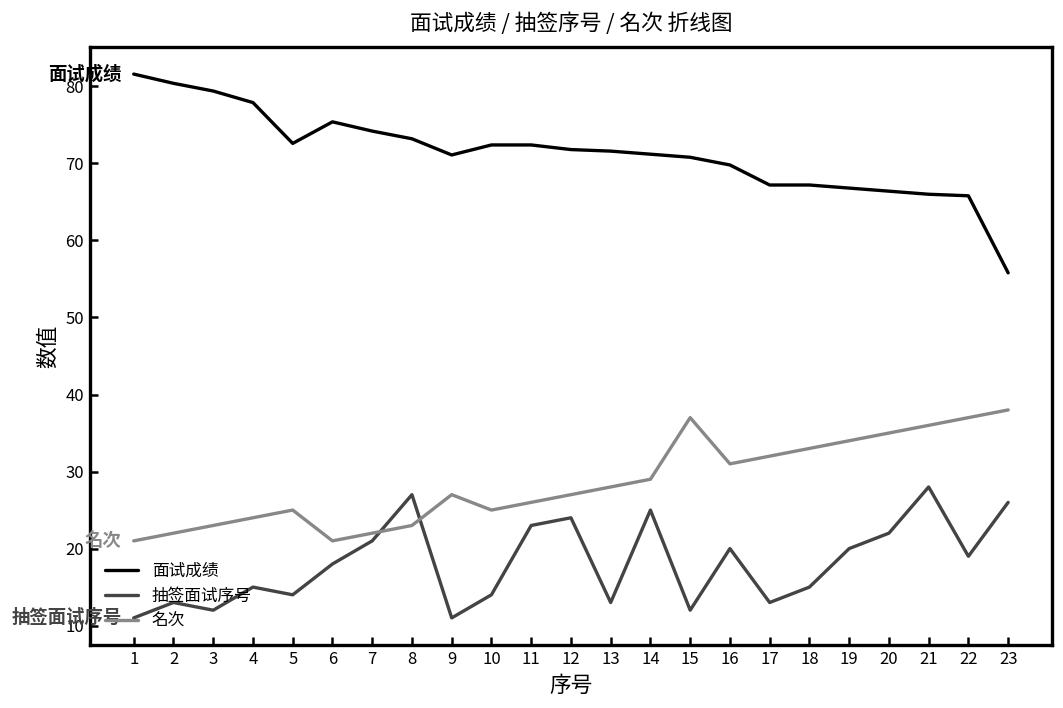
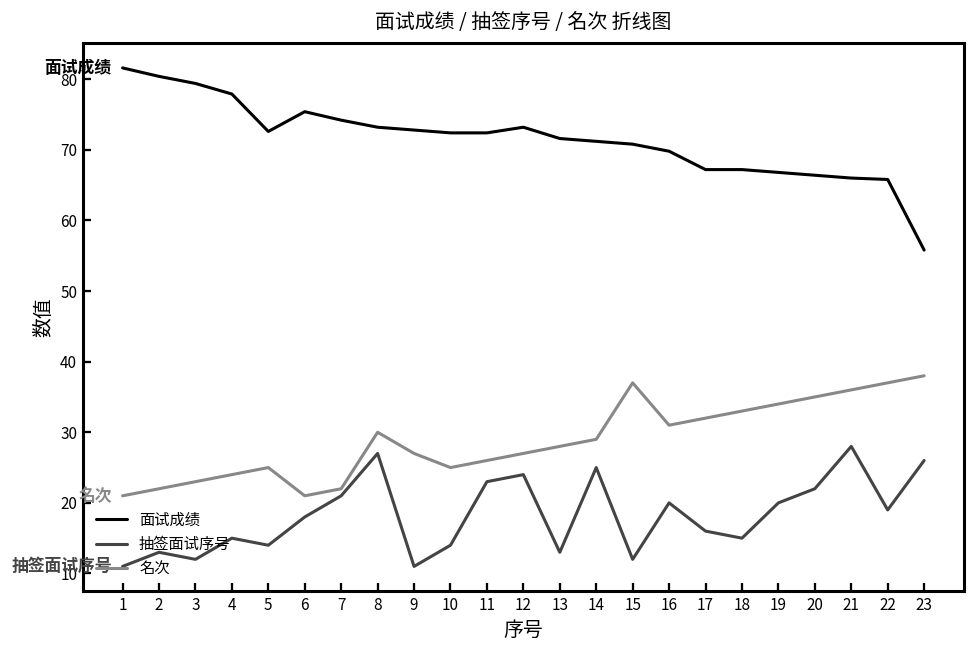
  {
    "面试成绩": {
      "1": 82,
      "2": 80,
      "3": 79,
      "4": 78,
      "5": 73,
      "6": 75,
      "7": 74,
      "8": 73,
-     "9": 71,
+     "9": 73,
      "10": 72,
      "11": 72,
-     "12": 72,
+     "12": 73,
      "13": 72,
      "14": 71,
      "15": 71,
      "16": 70,
      "17": 67,
      "18": 67,
      "19": 67,
      "20": 66,
      "21": 66,
      "22": 66,
      "23": 56
    },
    "抽签面试序号": {
      "1": 11,
      "2": 13,
      "3": 12,
      "4": 15,
      "5": 14,
      "6": 18,
      "7": 21,
      "8": 27,
      "9": 11,
      "10": 14,
      "11": 23,
      "12": 24,
      "13": 13,
      "14": 25,
      "15": 12,
      "16": 20,
-     "17": 13,
+     "17": 16,
      "18": 15,
      "19": 20,
      "20": 22,
      "21": 28,
      "22": 19,
      "23": 26
    },
    "名次": {
      "1": 21,
      "2": 22,
      "3": 23,
      "4": 24,
      "5": 25,
      "6": 21,
      "7": 22,
-     "8": 23,
+     "8": 30,
      "9": 27,
      "10": 25,
      "11": 26,
      "12": 27,
      "13": 28,
      "14": 29,
      "15": 37,
      "16": 31,
      "17": 32,
      "18": 33,
      "19": 34,
      "20": 35,
      "21": 36,
      "22": 37,
      "23": 38
    }
  }
